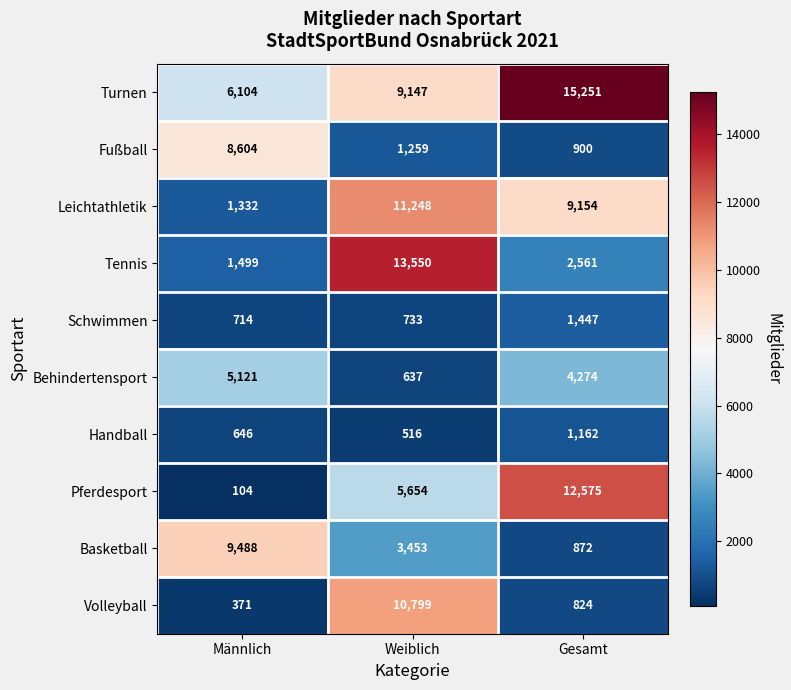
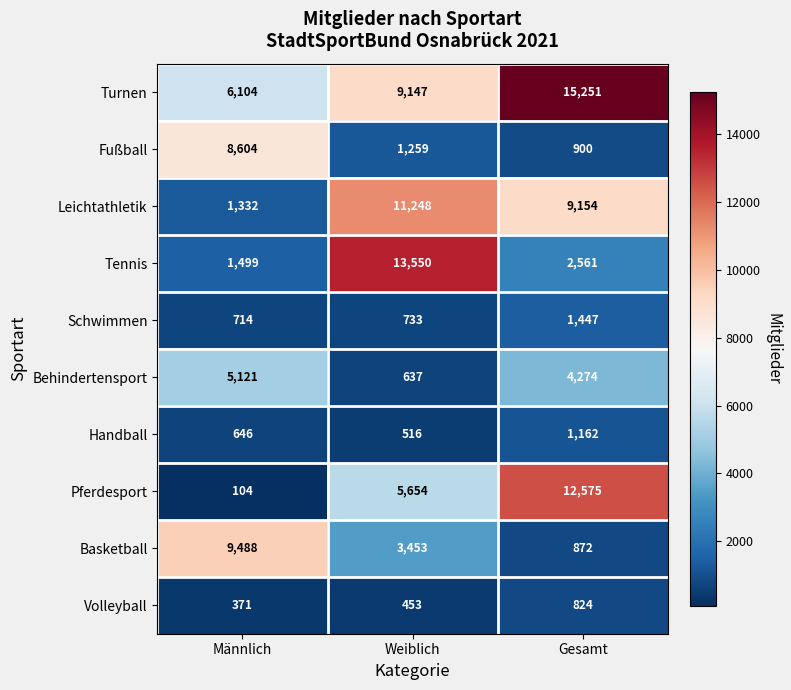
  {
    "Turnen": {
      "Männlich": "6,104",
      "Weiblich": "9,147",
      "Gesamt": "15,251"
    },
    "Fußball": {
      "Männlich": "8,604",
      "Weiblich": "1,259",
      "Gesamt": "900"
    },
    "Leichtathletik": {
      "Männlich": "1,332",
      "Weiblich": "11,248",
      "Gesamt": "9,154"
    },
    "Tennis": {
      "Männlich": "1,499",
      "Weiblich": "13,550",
      "Gesamt": "2,561"
    },
    "Schwimmen": {
      "Männlich": "714",
      "Weiblich": "733",
      "Gesamt": "1,447"
    },
    "Behindertensport": {
      "Männlich": "5,121",
      "Weiblich": "637",
      "Gesamt": "4,274"
    },
    "Handball": {
      "Männlich": "646",
      "Weiblich": "516",
      "Gesamt": "1,162"
    },
    "Pferdesport": {
      "Männlich": "104",
      "Weiblich": "5,654",
      "Gesamt": "12,575"
    },
    "Basketball": {
      "Männlich": "9,488",
      "Weiblich": "3,453",
      "Gesamt": "872"
    },
    "Volleyball": {
      "Männlich": "371",
-     "Weiblich": "10,799",
+     "Weiblich": "453",
      "Gesamt": "824"
    }
  }
